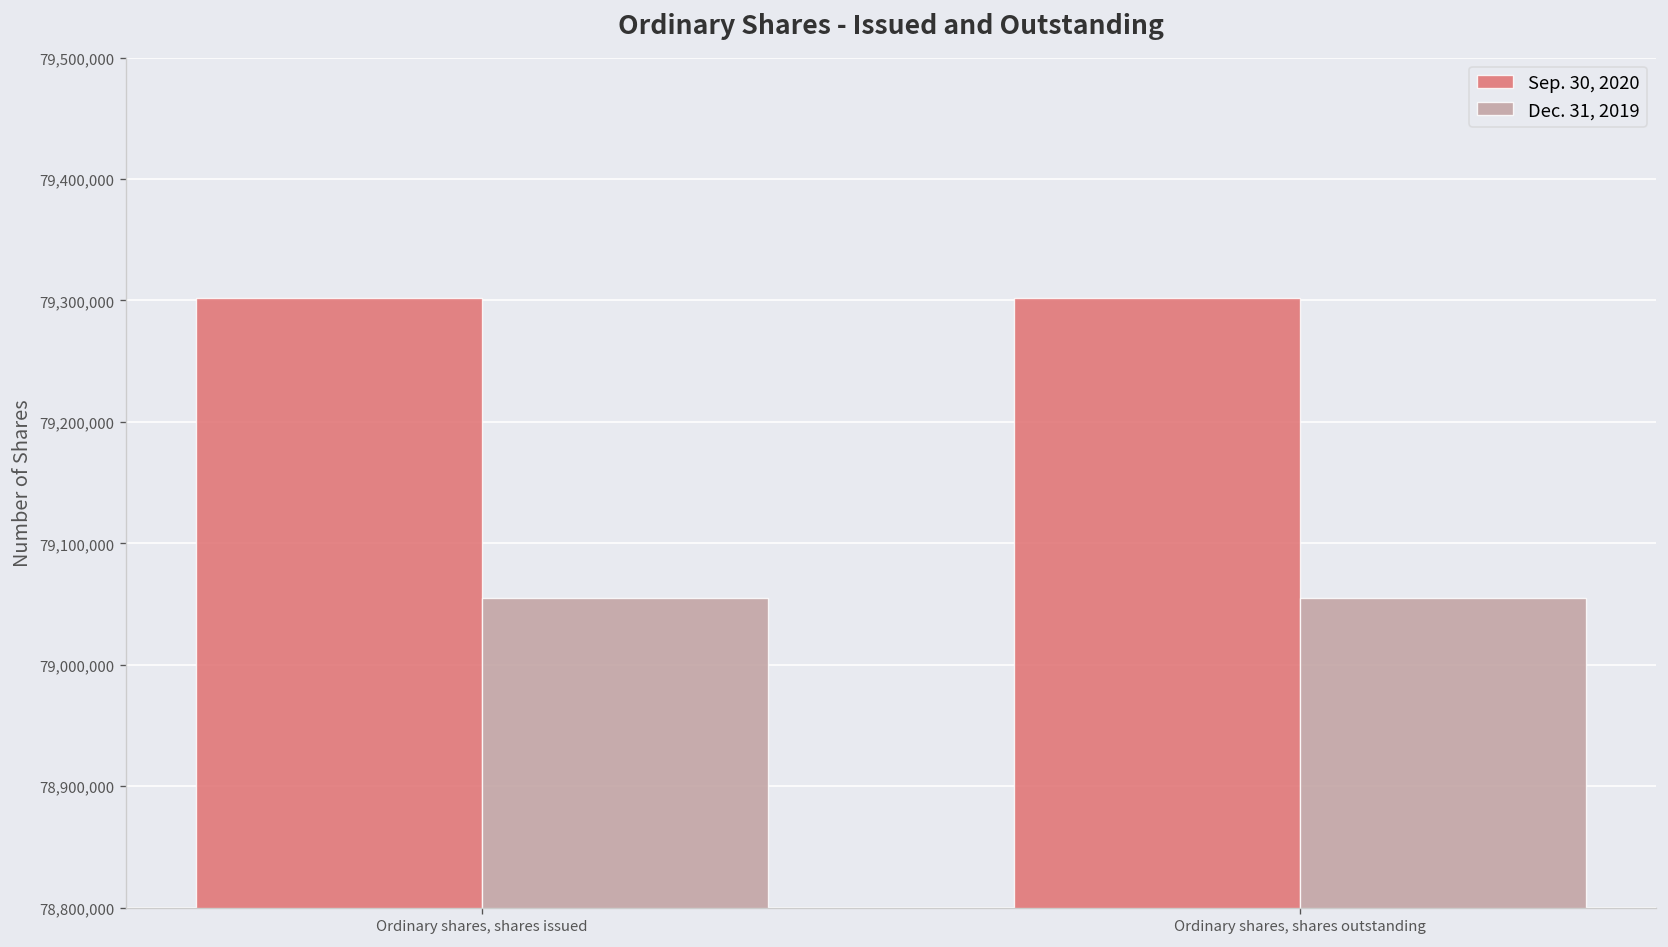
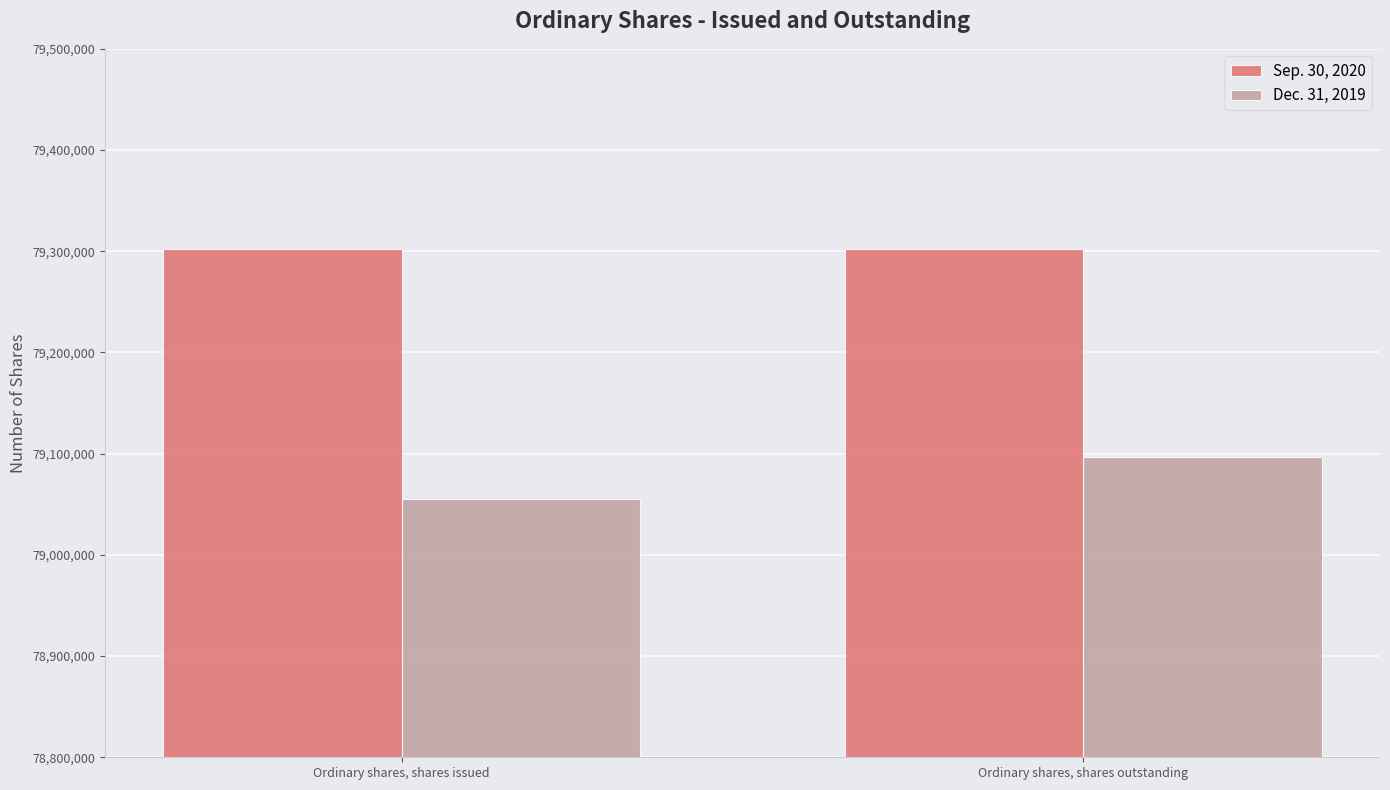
  {
    "Sep. 30, 2020": {
      "Ordinary shares, shares issued": "79,302,000",
      "Ordinary shares, shares outstanding": "79,302,000"
    },
    "Dec. 31, 2019": {
      "Ordinary shares, shares issued": "79,055,000",
-     "Ordinary shares, shares outstanding": "79,055,000"
+     "Ordinary shares, shares outstanding": "79,097,000"
    }
  }
